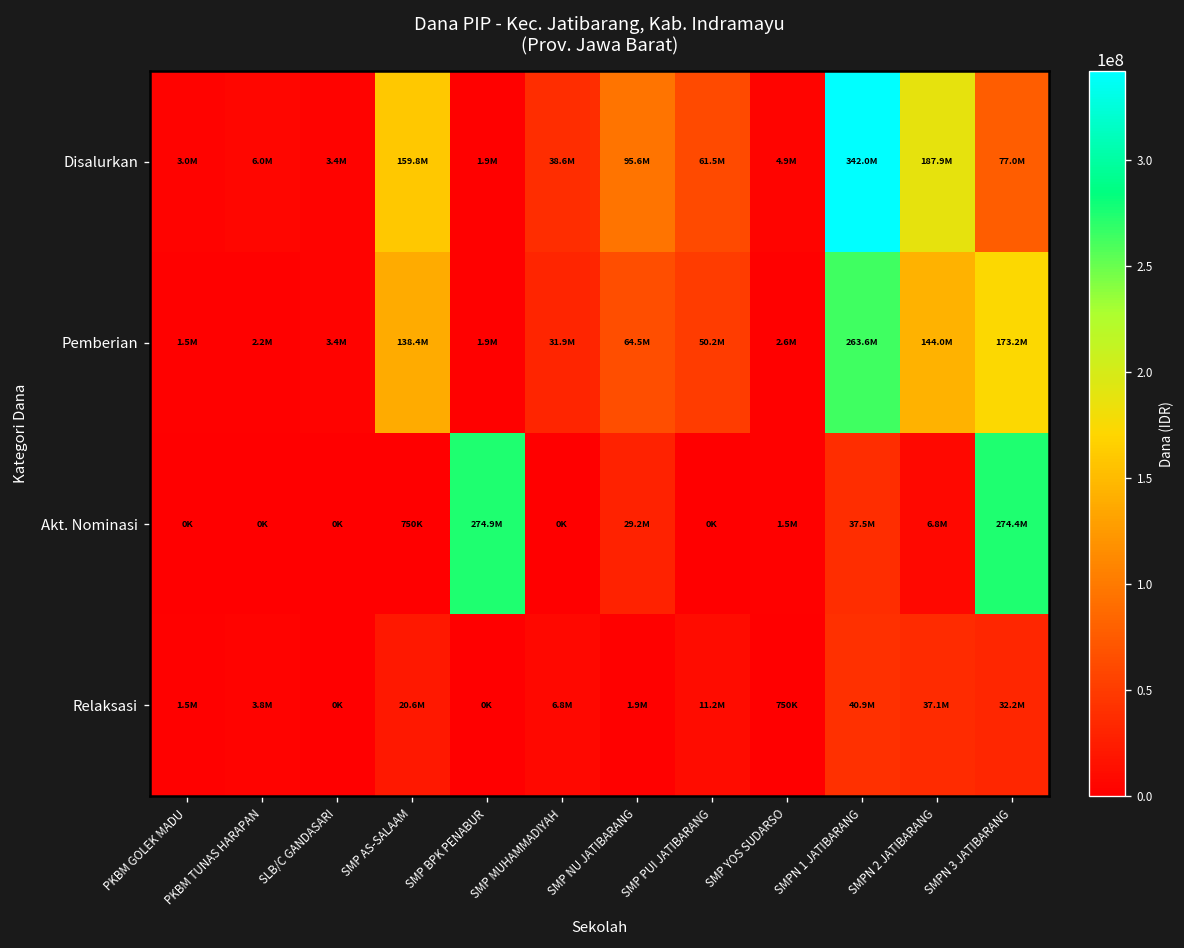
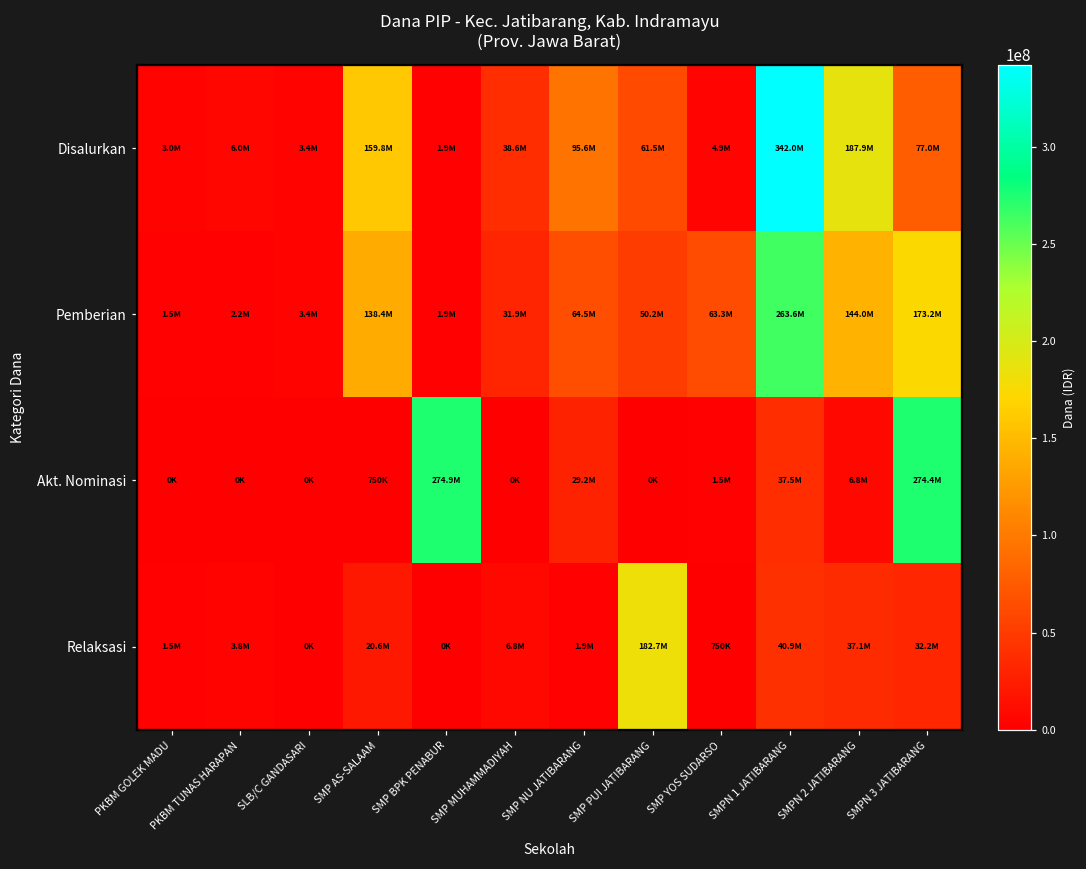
  {
    "Disalurkan": {
      "PKBM GOLEK MADU": "3.0M",
      "PKBM TUNAS HARAPAN": "6.0M",
      "SLB/C GANDASARI": "3.4M",
      "SMP AS-SALAAM": "159.8M",
      "SMP BPK PENABUR": "1.9M",
      "SMP MUHAMMADIYAH": "38.6M",
      "SMP NU JATIBARANG": "95.6M",
      "SMP PUI JATIBARANG": "61.5M",
      "SMP YOS SUDARSO": "4.9M",
      "SMPN 1 JATIBARANG": "342.0M",
      "SMPN 2 JATIBARANG": "187.9M",
      "SMPN 3 JATIBARANG": "77.0M"
    },
    "Pemberian": {
      "PKBM GOLEK MADU": "1.5M",
      "PKBM TUNAS HARAPAN": "2.2M",
      "SLB/C GANDASARI": "3.4M",
      "SMP AS-SALAAM": "138.4M",
      "SMP BPK PENABUR": "1.9M",
      "SMP MUHAMMADIYAH": "31.9M",
      "SMP NU JATIBARANG": "64.5M",
      "SMP PUI JATIBARANG": "50.2M",
-     "SMP YOS SUDARSO": "2.6M",
+     "SMP YOS SUDARSO": "63.3M",
      "SMPN 1 JATIBARANG": "263.6M",
      "SMPN 2 JATIBARANG": "144.0M",
      "SMPN 3 JATIBARANG": "173.2M"
    },
    "Akt. Nominasi": {
      "PKBM GOLEK MADU": "0K",
      "PKBM TUNAS HARAPAN": "0K",
      "SLB/C GANDASARI": "0K",
      "SMP AS-SALAAM": "750K",
      "SMP BPK PENABUR": "274.9M",
      "SMP MUHAMMADIYAH": "0K",
      "SMP NU JATIBARANG": "29.2M",
      "SMP PUI JATIBARANG": "0K",
      "SMP YOS SUDARSO": "1.5M",
      "SMPN 1 JATIBARANG": "37.5M",
      "SMPN 2 JATIBARANG": "6.8M",
      "SMPN 3 JATIBARANG": "274.4M"
    },
    "Relaksasi": {
      "PKBM GOLEK MADU": "1.5M",
      "PKBM TUNAS HARAPAN": "3.8M",
      "SLB/C GANDASARI": "0K",
      "SMP AS-SALAAM": "20.6M",
      "SMP BPK PENABUR": "0K",
      "SMP MUHAMMADIYAH": "6.8M",
      "SMP NU JATIBARANG": "1.9M",
-     "SMP PUI JATIBARANG": "11.2M",
+     "SMP PUI JATIBARANG": "182.7M",
      "SMP YOS SUDARSO": "750K",
      "SMPN 1 JATIBARANG": "40.9M",
      "SMPN 2 JATIBARANG": "37.1M",
      "SMPN 3 JATIBARANG": "32.2M"
    }
  }
